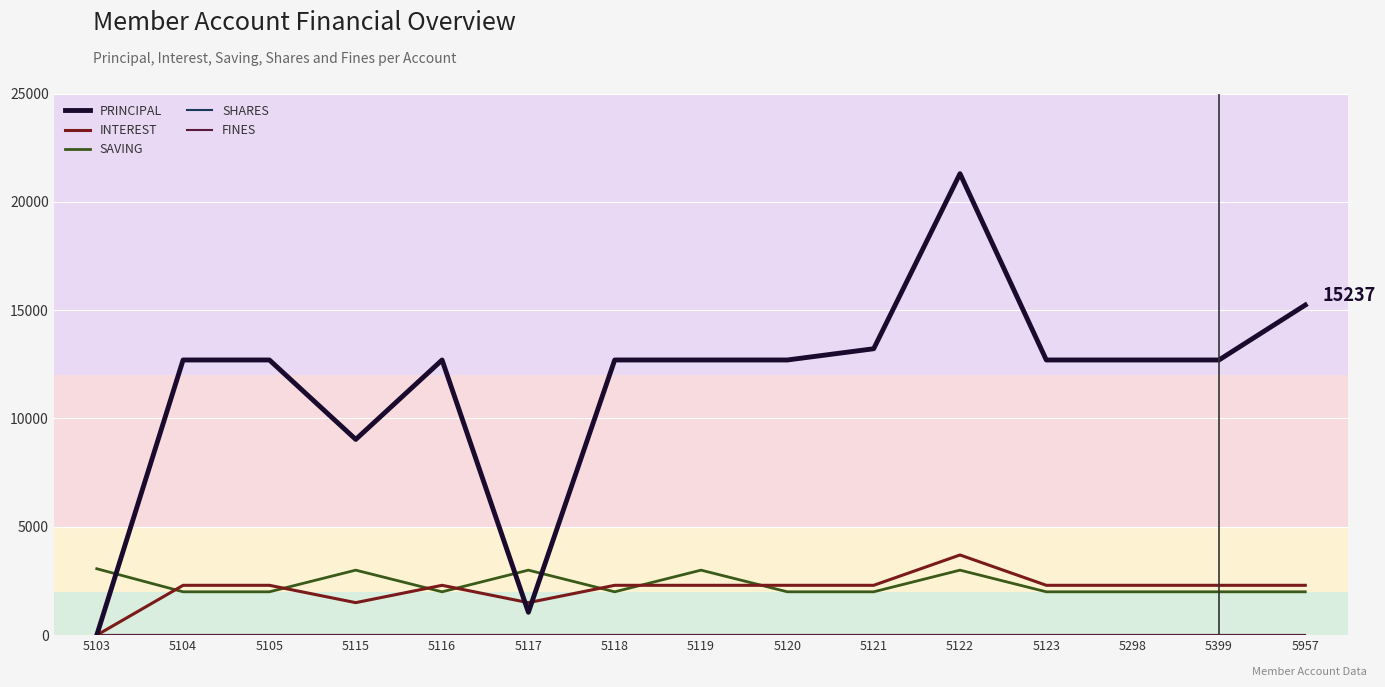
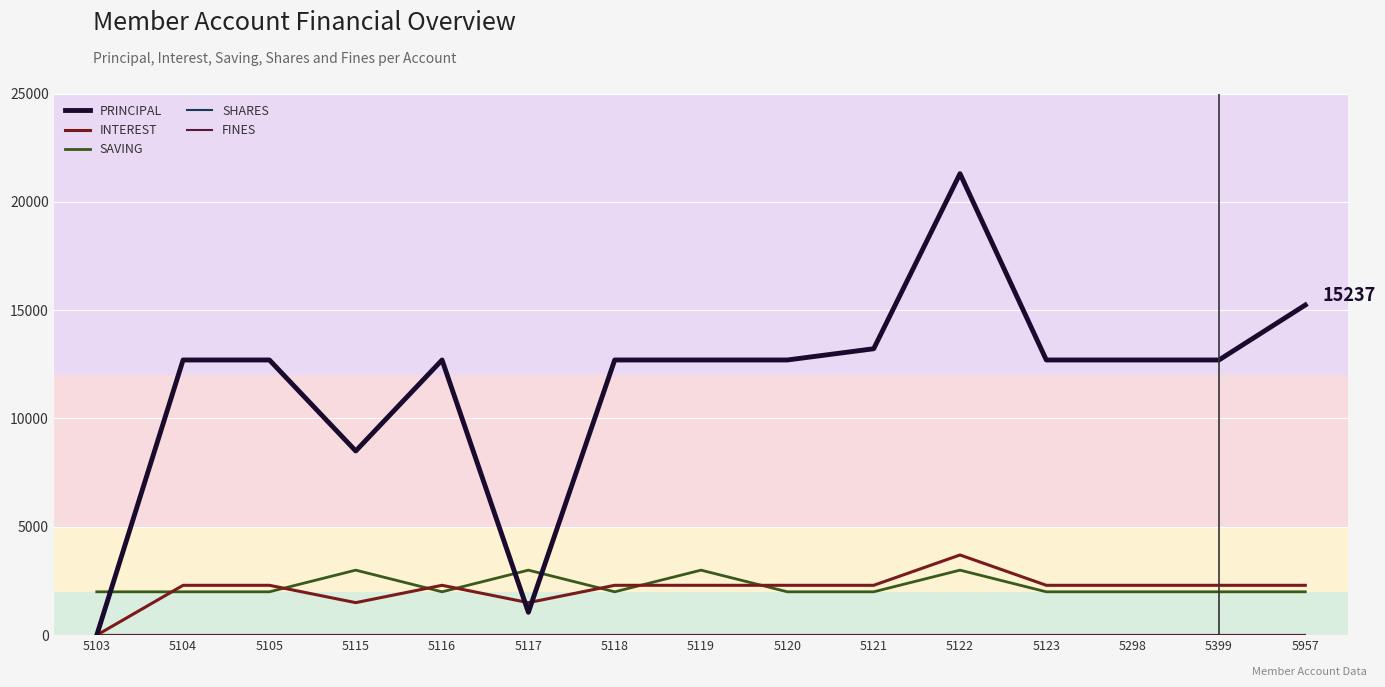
  {
    "PRINCIPAL": {
      "5104": 12700,
      "5105": 12700,
-     "5115": 9000,
+     "5115": 8500,
      "5116": 12700,
      "5117": 1100,
      "5118": 12700,
      "5119": 12700,
      "5120": 12700,
      "5121": 13200,
      "5122": 21300,
      "5123": 12700,
      "5298": 12700,
      "5399": 12700
    },
    "SAVING": {
-     "5103": 3100,
+     "5103": 2000,
      "5104": 2000,
      "5105": 2000,
      "5115": 3000,
      "5116": 2000,
      "5117": 3000,
      "5118": 2000,
      "5119": 3000,
      "5120": 2000,
      "5121": 2000,
      "5122": 3000,
      "5123": 2000,
      "5298": 2000,
      "5399": 2000,
      "5957": 2000
    }
  }
